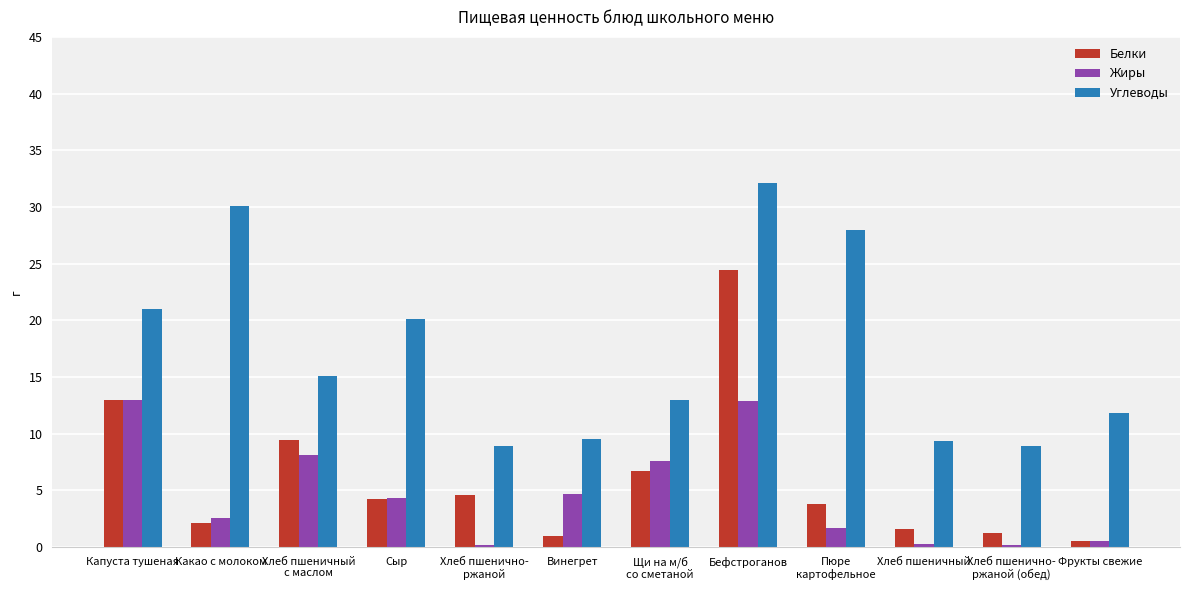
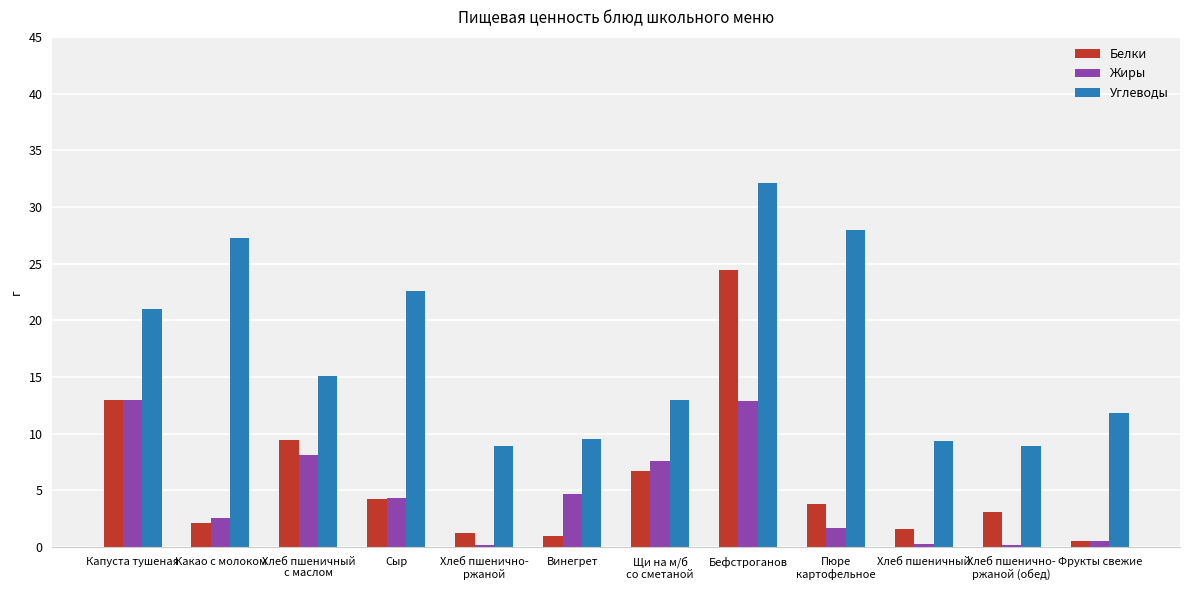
  {
    "Белки": {
      "Капуста тушеная": 13.0,
      "Какао с молоком": 2.1,
      "Хлеб пшеничный с маслом": 9.4,
      "Сыр": 4.3,
-     "Хлеб пшенично- ржаной": 4.6,
+     "Хлеб пшенично- ржаной": 1.2,
      "Винегрет": 1.0,
      "Щи на м/б со сметаной": 6.7,
      "Бефстроганов": 24.5,
      "Пюре картофельное": 3.8,
      "Хлеб пшеничный": 1.6,
-     "Хлеб пшенично- ржаной (обед)": 1.2,
+     "Хлеб пшенично- ржаной (обед)": 3.1,
      "Фрукты свежие": 0.5
    },
    "Жиры": {
      "Капуста тушеная": 13.0,
      "Какао с молоком": 2.6,
      "Хлеб пшеничный с маслом": 8.2,
      "Сыр": 4.3,
      "Винегрет": 4.7,
      "Щи на м/б со сметаной": 7.6,
      "Бефстроганов": 12.9,
      "Пюре картофельное": 1.7,
      "Хлеб пшеничный": 0.2,
      "Фрукты свежие": 0.5
    },
    "Углеводы": {
      "Капуста тушеная": 21.0,
-     "Какао с молоком": 30.1,
+     "Какао с молоком": 27.2,
      "Хлеб пшеничный с маслом": 15.1,
-     "Сыр": 20.1,
+     "Сыр": 22.6,
      "Хлеб пшенично- ржаной": 8.9,
      "Винегрет": 9.5,
      "Щи на м/б со сметаной": 13.0,
      "Бефстроганов": 32.1,
      "Пюре картофельное": 28.0,
      "Хлеб пшеничный": 9.3,
      "Хлеб пшенично- ржаной (обед)": 8.9,
      "Фрукты свежие": 11.8
    }
  }
